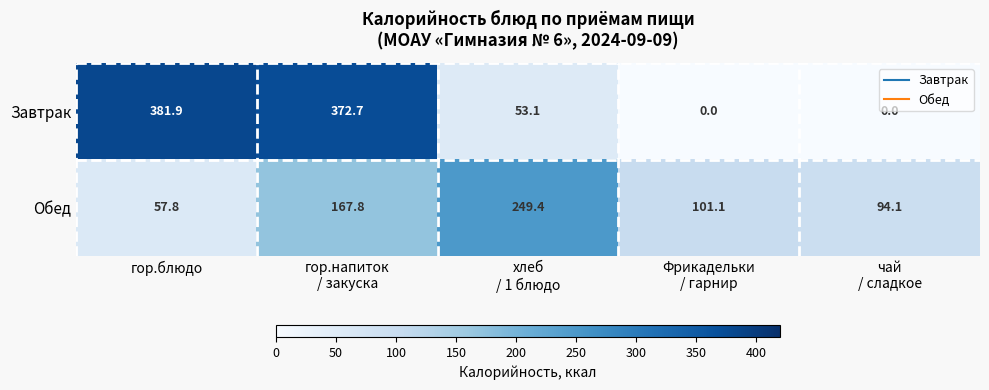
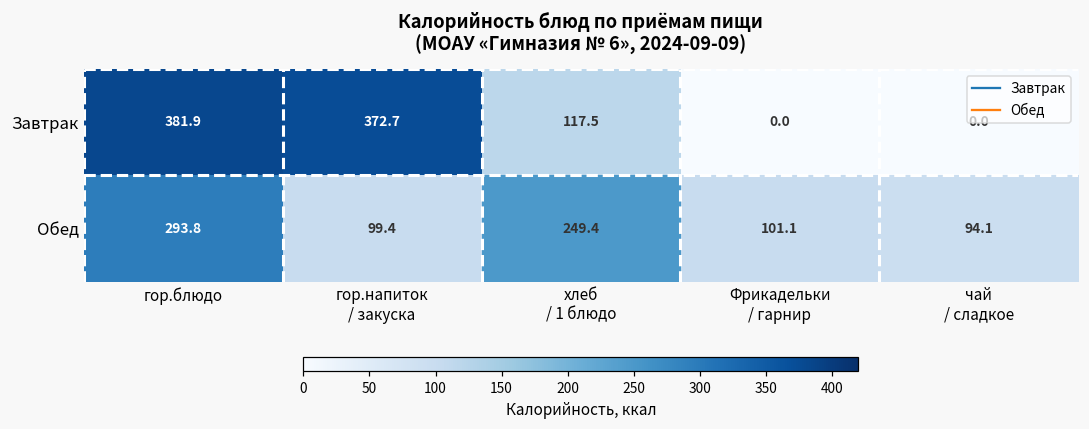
  {
    "Завтрак": {
      "гор.блюдо": 381.9,
      "гор.напиток / закуска": 372.7,
-     "хлеб / 1 блюдо": 53.1,
+     "хлеб / 1 блюдо": 117.5,
      "Фрикадельки / гарнир": 0.0
    },
    "Обед": {
-     "гор.блюдо": 57.8,
-     "гор.напиток / закуска": 167.8,
+     "гор.блюдо": 293.8,
+     "гор.напиток / закуска": 99.4,
      "хлеб / 1 блюдо": 249.4,
      "Фрикадельки / гарнир": 101.1,
      "чай / сладкое": 94.1
    }
  }
